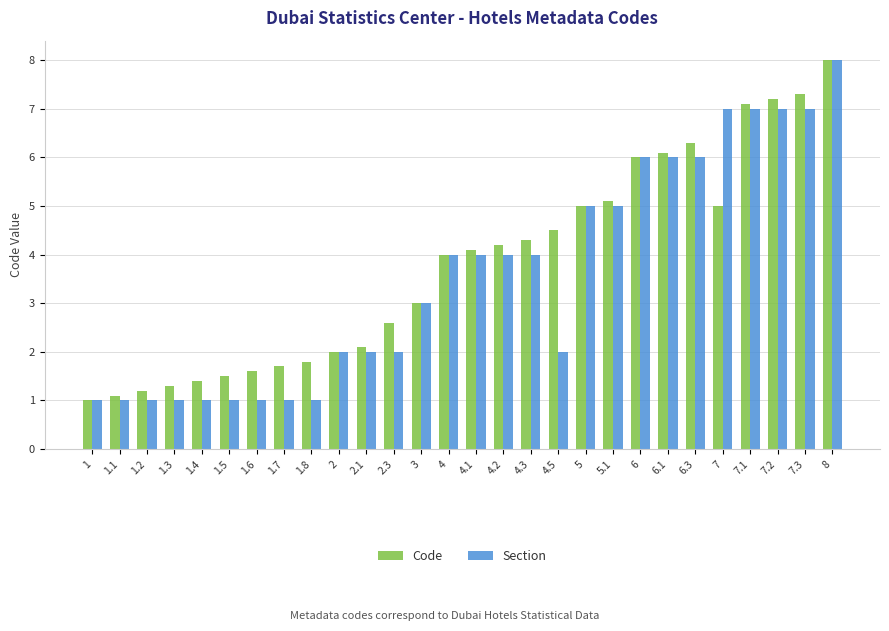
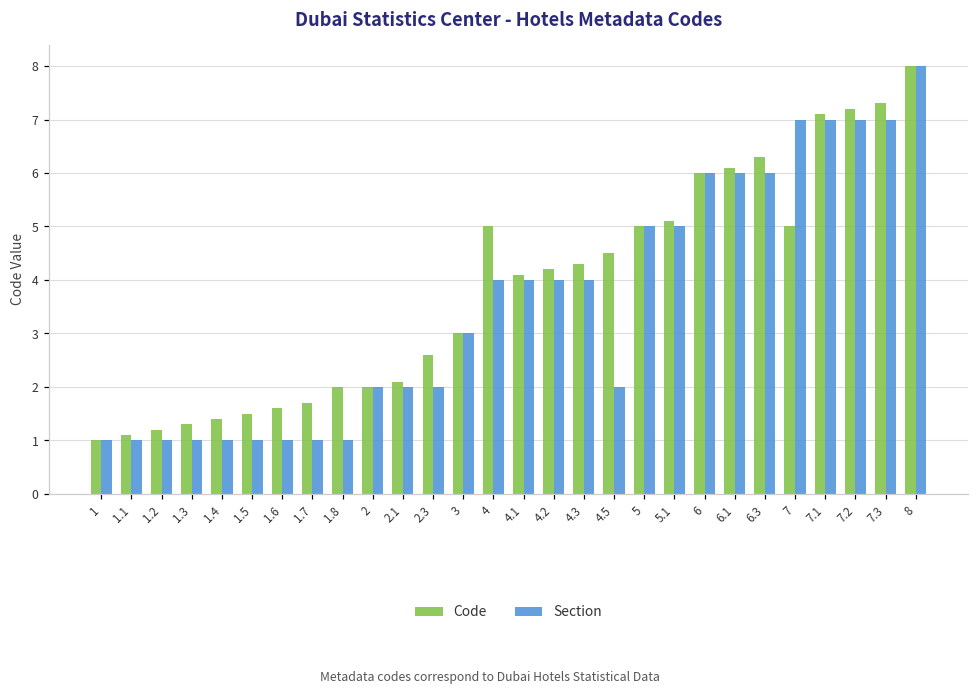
  {
    "Code": {
      "1": 1.0,
      "1.1": 1.1,
      "1.2": 1.2,
      "1.3": 1.3,
      "1.4": 1.4,
      "1.5": 1.5,
      "1.6": 1.6,
      "1.7": 1.7,
-     "1.8": 1.8,
+     "1.8": 2.0,
      "2": 2.0,
      "2.1": 2.1,
      "2.3": 2.6,
      "3": 3.0,
-     "4": 4,
+     "4": 5,
      "4.1": 4.1,
      "4.2": 4.2,
      "4.3": 4.3,
      "4.5": 4.5,
      "5": 5.0,
      "5.1": 5.1,
      "6": 6.0,
      "6.1": 6.1,
      "6.3": 6.3,
      "7": 5.0,
      "7.1": 7.1,
      "7.2": 7.2,
      "7.3": 7.3,
      "8": 8.0
    },
    "Section": {
      "1": 1.0,
      "1.1": 1.0,
      "1.2": 1.0,
      "1.3": 1.0,
      "1.4": 1.0,
      "1.5": 1.0,
      "1.6": 1.0,
      "1.7": 1.0,
      "1.8": 1.0,
      "2": 2.0,
      "2.1": 2.0,
      "2.3": 2.0,
      "3": 3.0,
      "4": 4.0,
      "4.1": 4.0,
      "4.2": 4.0,
      "4.3": 4.0,
      "4.5": 2.0,
      "5": 5.0,
      "5.1": 5.0,
      "6": 6.0,
      "6.1": 6.0,
      "6.3": 6.0,
      "7": 7.0,
      "7.1": 7.0,
      "7.2": 7.0,
      "7.3": 7.0,
      "8": 8.0
    }
  }
